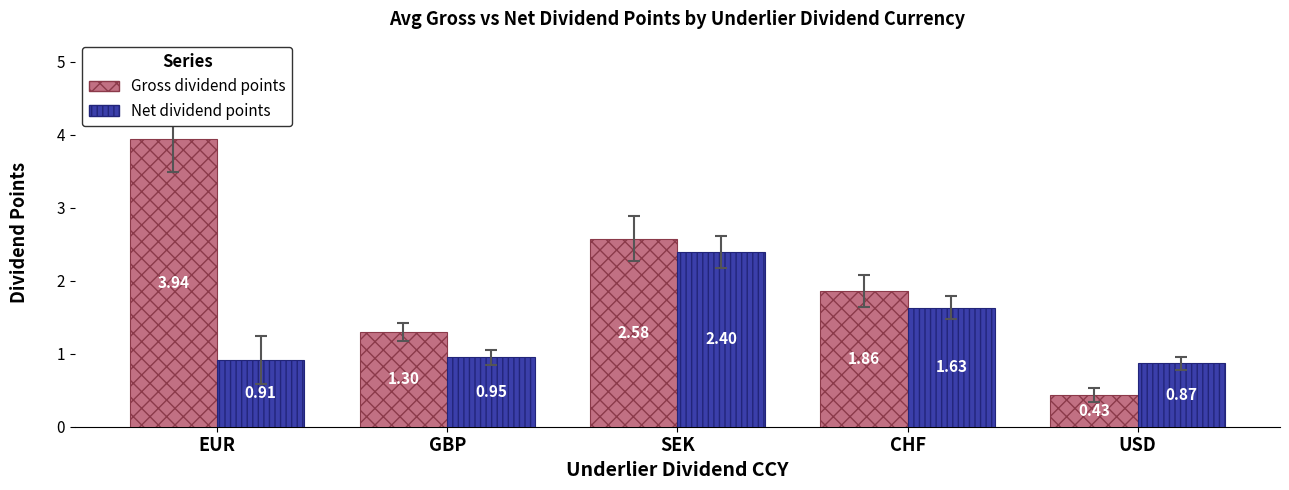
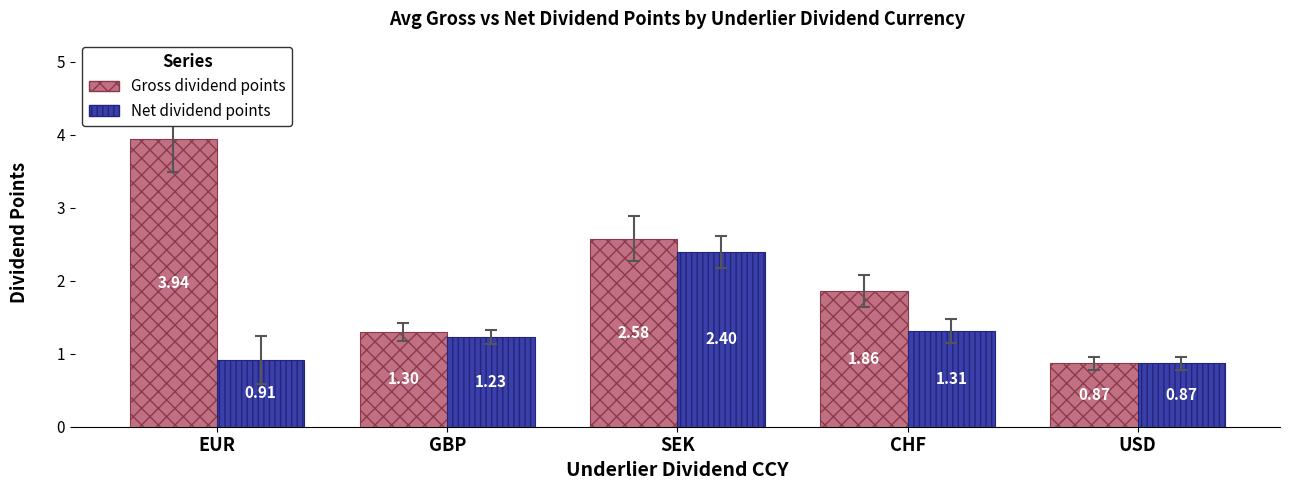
  {
    "Gross dividend points": {
      "EUR": 3.94,
      "GBP": 1.30,
      "SEK": 2.58,
      "CHF": 1.86,
-     "USD": 0.43
+     "USD": 0.87
    },
    "Net dividend points": {
-     "GBP": 0.95,
+     "GBP": 1.23,
      "SEK": 2.40,
-     "CHF": 1.63,
+     "CHF": 1.31,
      "USD": 0.87
    }
  }
